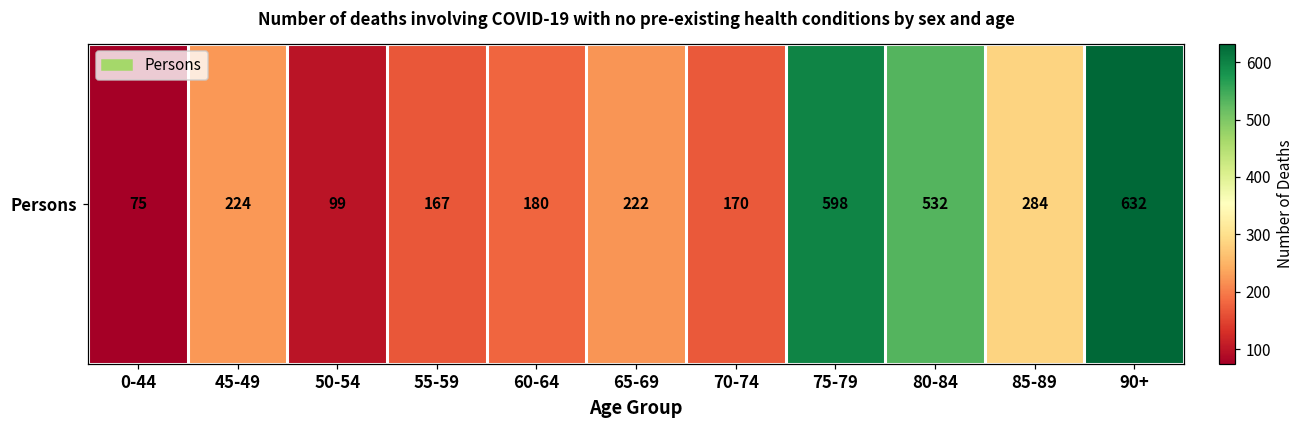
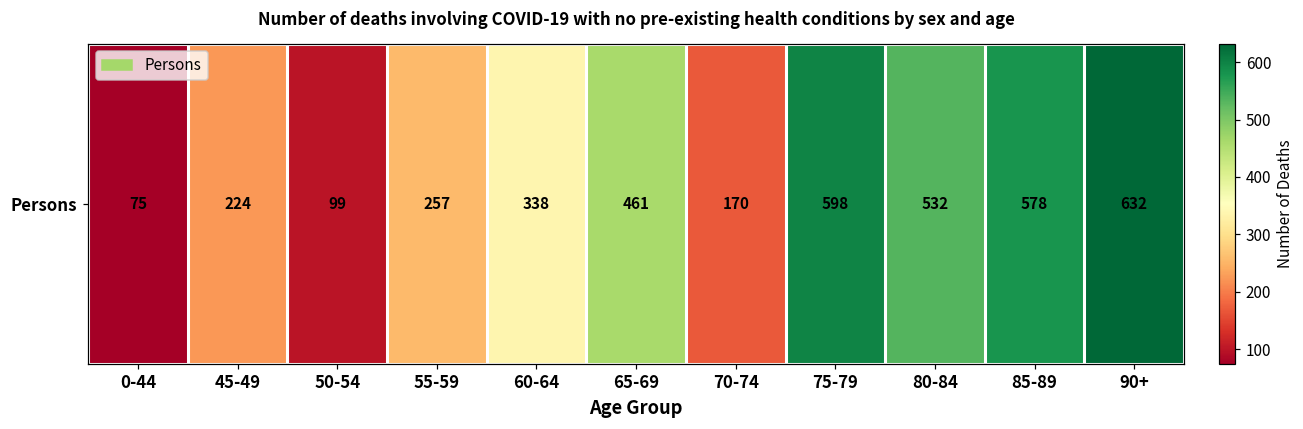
  {
    "Persons": {
      "0-44": 75,
      "45-49": 224,
      "50-54": 99,
-     "55-59": 167,
-     "60-64": 180,
-     "65-69": 222,
+     "55-59": 257,
+     "60-64": 338,
+     "65-69": 461,
      "70-74": 170,
      "75-79": 598,
      "80-84": 532,
-     "85-89": 284,
+     "85-89": 578,
      "90+": 632
    }
  }
